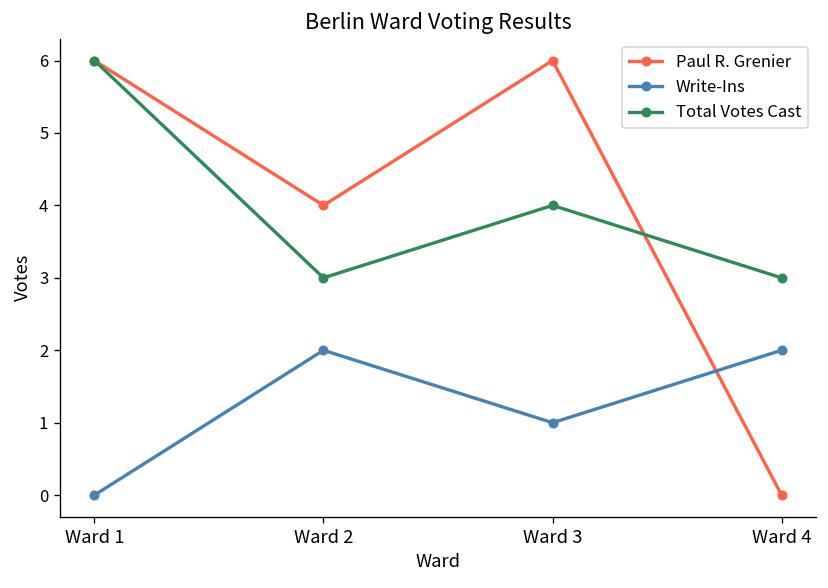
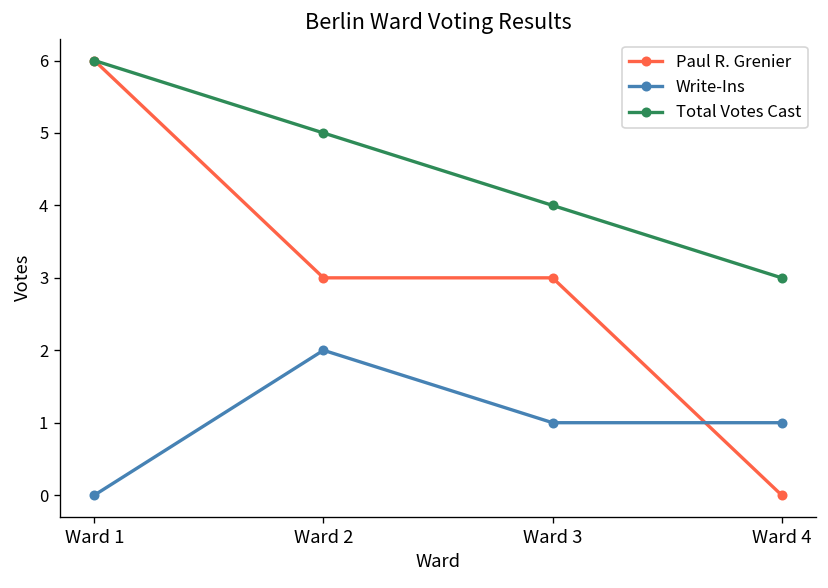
  {
    "Paul R. Grenier": {
-     "Ward 2": 4,
-     "Ward 3": 6,
+     "Ward 2": 3,
+     "Ward 3": 3,
      "Ward 4": 0
    },
    "Write-Ins": {
      "Ward 1": 0,
      "Ward 2": 2,
      "Ward 3": 1,
-     "Ward 4": 2
+     "Ward 4": 1
    },
    "Total Votes Cast": {
-     "Ward 2": 3,
+     "Ward 2": 5,
      "Ward 3": 4,
      "Ward 4": 3
    }
  }
